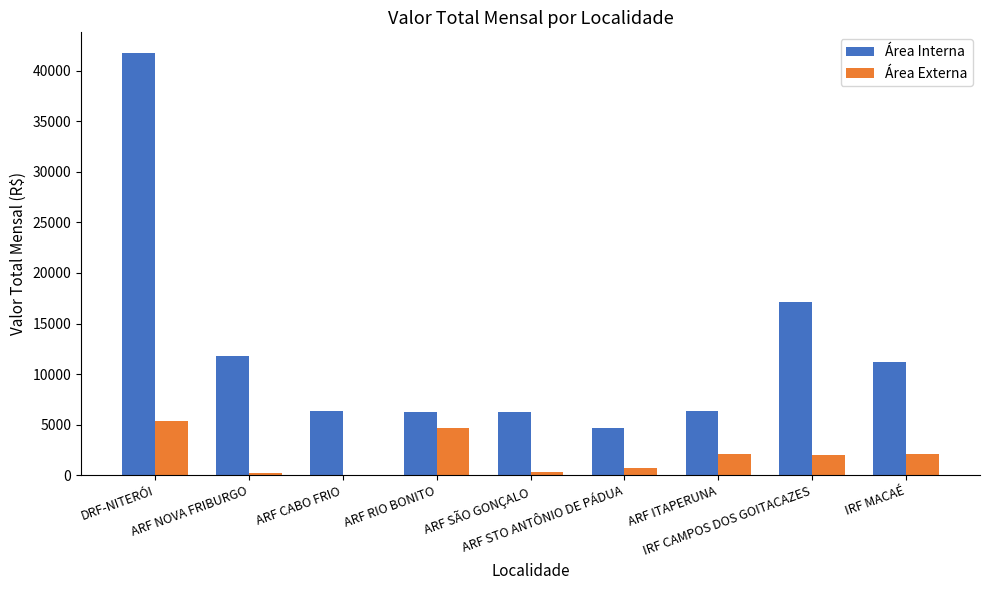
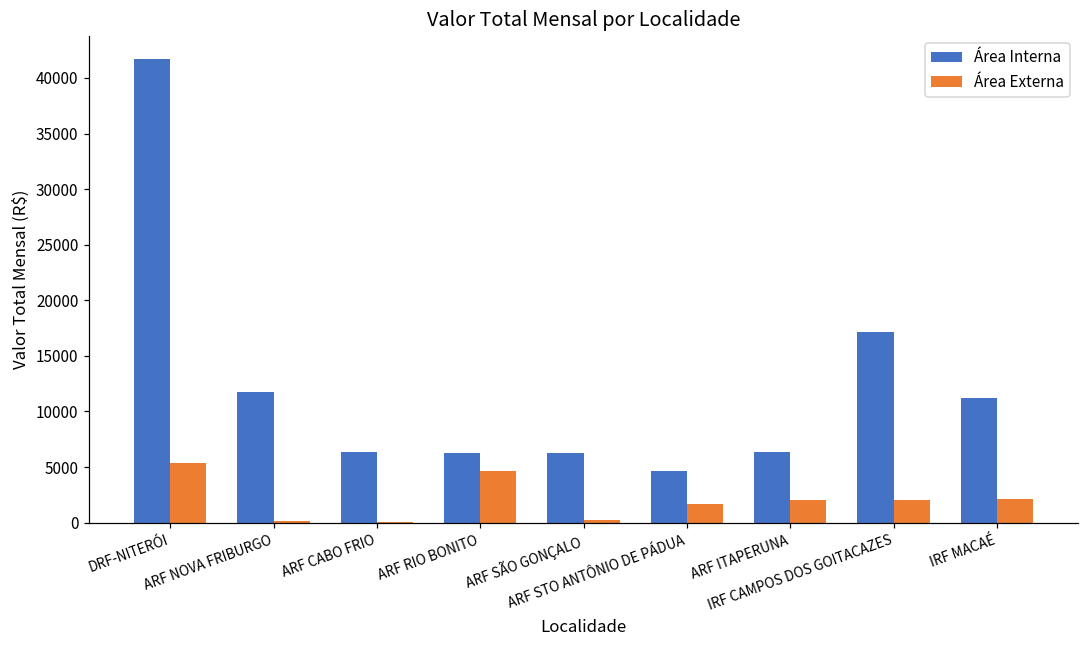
  {
    "Área Interna": {
      "DRF-NITERÓI": 41700,
      "ARF NOVA FRIBURGO": 11800,
      "ARF CABO FRIO": 6300,
      "ARF RIO BONITO": 6300,
      "ARF SÃO GONÇALO": 6300,
      "ARF STO ANTÔNIO DE PÁDUA": 4700,
      "ARF ITAPERUNA": 6400,
      "IRF CAMPOS DOS GOITACAZES": 17200,
      "IRF MACAÉ": 11200
    },
    "Área Externa": {
      "DRF-NITERÓI": 5400,
      "ARF RIO BONITO": 4600,
      "ARF SÃO GONÇALO": 300,
-     "ARF STO ANTÔNIO DE PÁDUA": 700,
+     "ARF STO ANTÔNIO DE PÁDUA": 1700,
      "ARF ITAPERUNA": 2100,
      "IRF CAMPOS DOS GOITACAZES": 2000,
      "IRF MACAÉ": 2100
    }
  }
